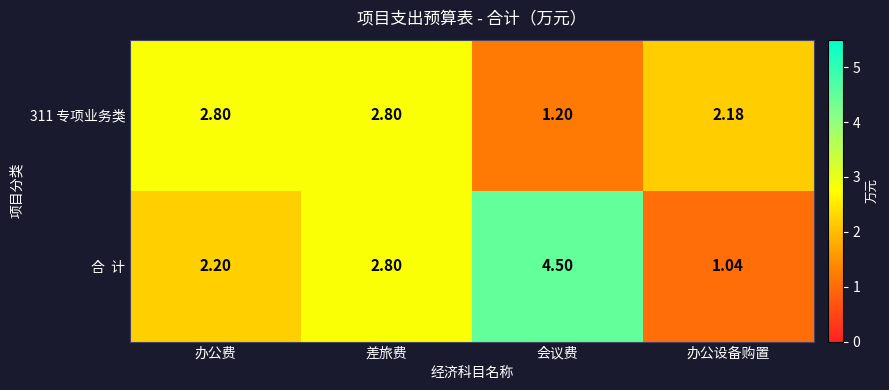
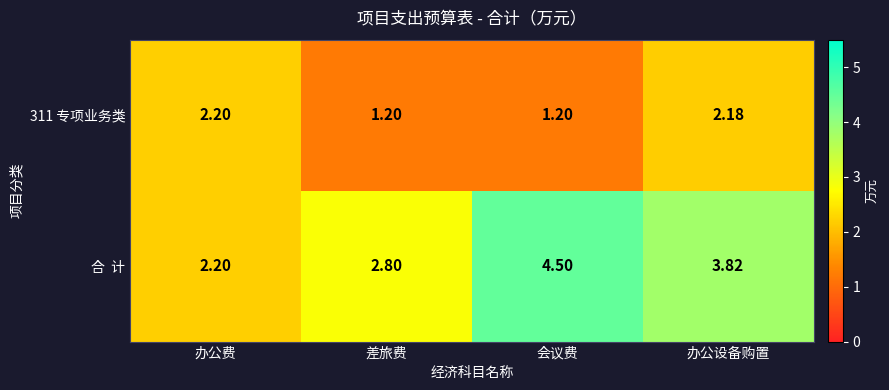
  {
    "311 专项业务类": {
-     "办公费": 2.80,
-     "差旅费": 2.80,
+     "办公费": 2.20,
+     "差旅费": 1.20,
      "会议费": 1.20,
      "办公设备购置": 2.18
    },
    "合 计": {
      "办公费": 2.20,
      "差旅费": 2.80,
      "会议费": 4.50,
-     "办公设备购置": 1.04
+     "办公设备购置": 3.82
    }
  }
